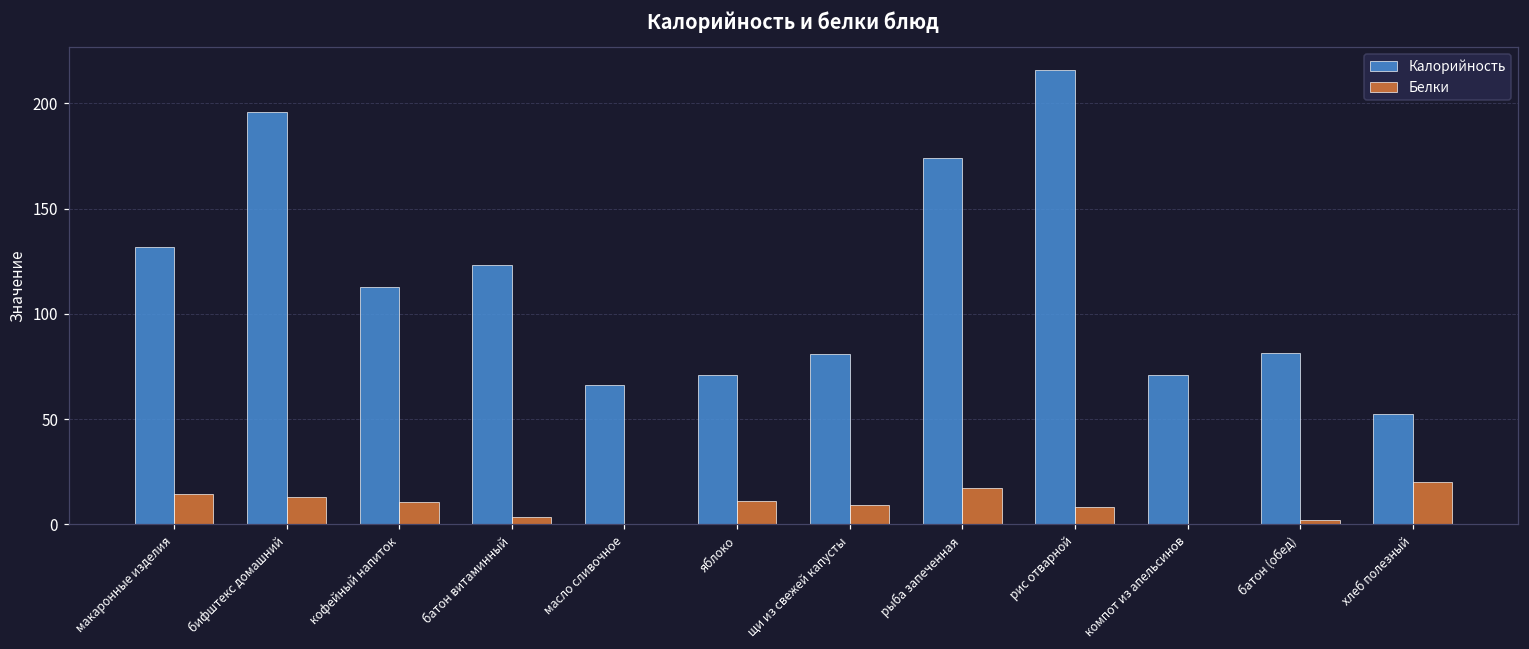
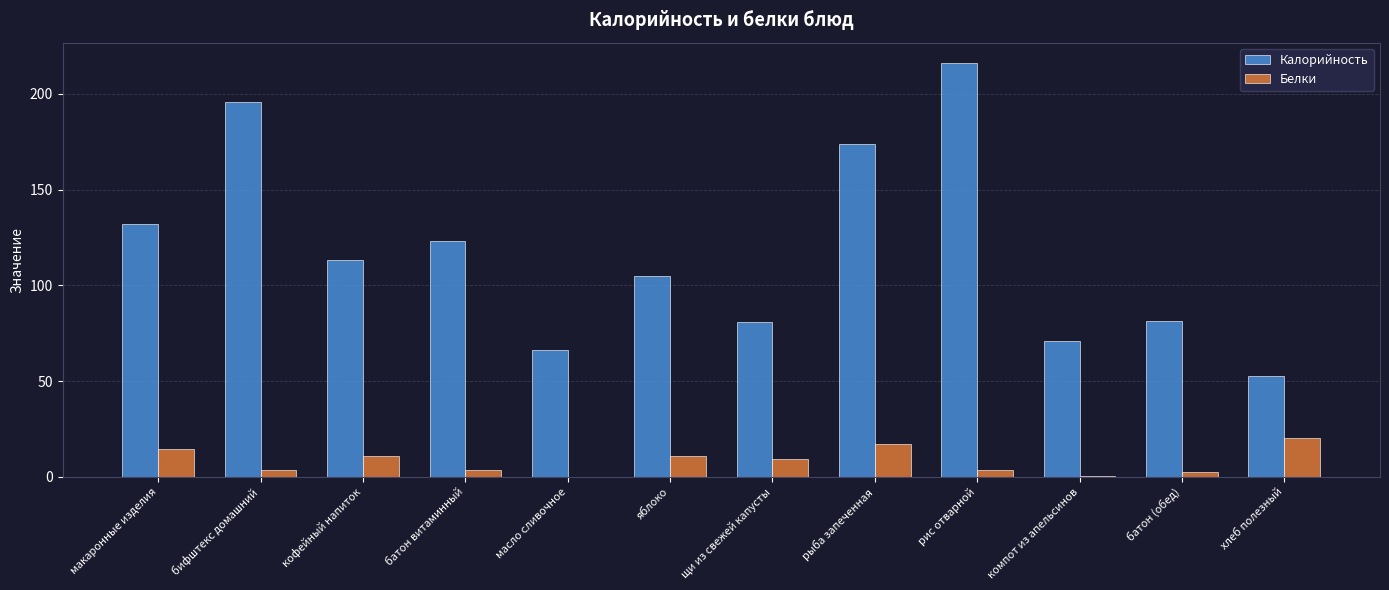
  {
    "Калорийность": {
      "макаронные изделия": 132,
      "бифштекс домашний": 196,
      "кофейный напиток": 113,
      "батон витаминный": 123,
      "масло сливочное": 66,
-     "яблоко": 71,
+     "яблоко": 105,
      "щи из свежей капусты": 81,
      "рыба запеченная": 174,
      "рис отварной": 216,
      "компот из апельсинов": 71,
      "батон (обед)": 81,
      "хлеб полезный": 53
    },
    "Белки": {
      "макаронные изделия": 14,
-     "бифштекс домашний": 13,
+     "бифштекс домашний": 3,
      "кофейный напиток": 11,
      "батон витаминный": 4,
      "яблоко": 11,
      "щи из свежей капусты": 9,
      "рыба запеченная": 17,
-     "рис отварной": 9,
+     "рис отварной": 4,
      "батон (обед)": 2,
      "хлеб полезный": 20
    }
  }
